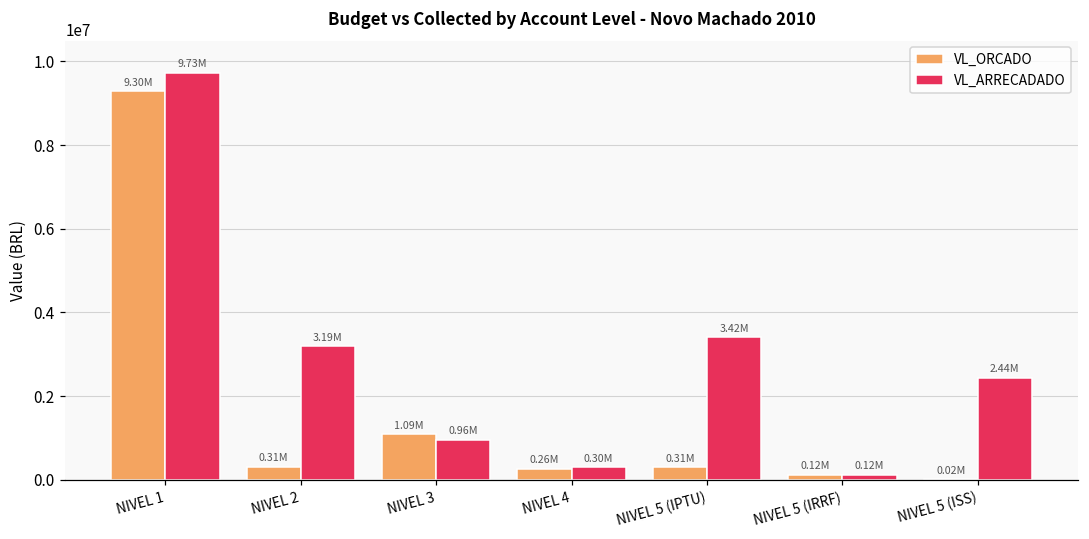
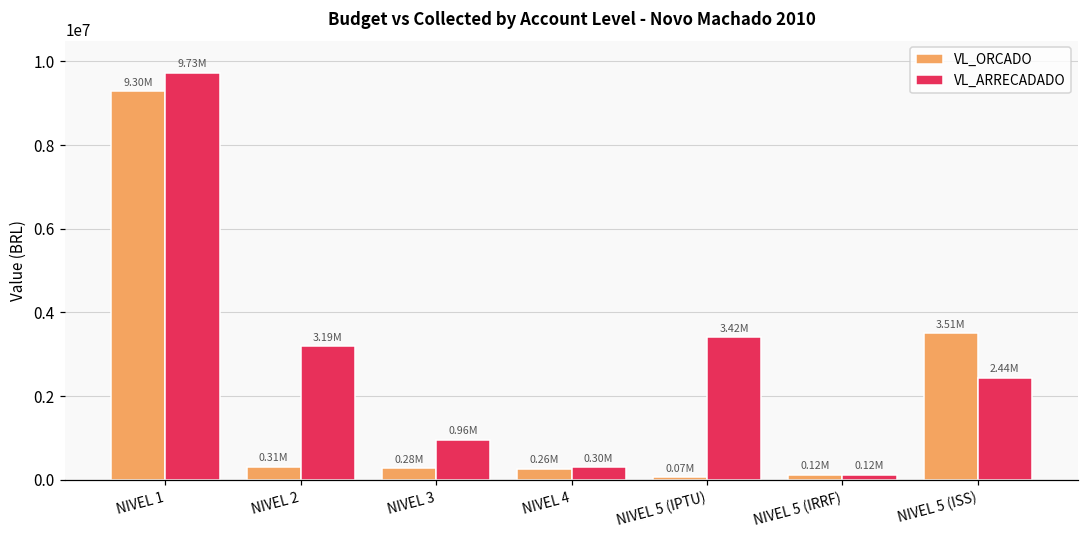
  {
    "VL_ORCADO": {
      "NIVEL 1": "9.30M",
      "NIVEL 2": "0.31M",
-     "NIVEL 3": "1.09M",
+     "NIVEL 3": "0.28M",
      "NIVEL 4": "0.26M",
-     "NIVEL 5 (IPTU)": "0.31M",
+     "NIVEL 5 (IPTU)": "0.07M",
      "NIVEL 5 (IRRF)": "0.12M",
-     "NIVEL 5 (ISS)": "0.02M"
+     "NIVEL 5 (ISS)": "3.51M"
    },
    "VL_ARRECADADO": {
      "NIVEL 1": "9.73M",
      "NIVEL 2": "3.19M",
      "NIVEL 3": "0.96M",
      "NIVEL 4": "0.30M",
      "NIVEL 5 (IPTU)": "3.42M",
      "NIVEL 5 (IRRF)": "0.12M",
      "NIVEL 5 (ISS)": "2.44M"
    }
  }
